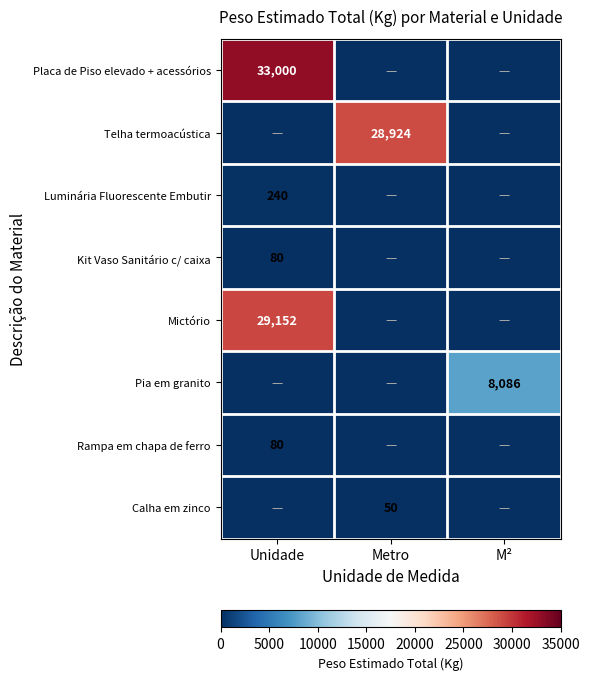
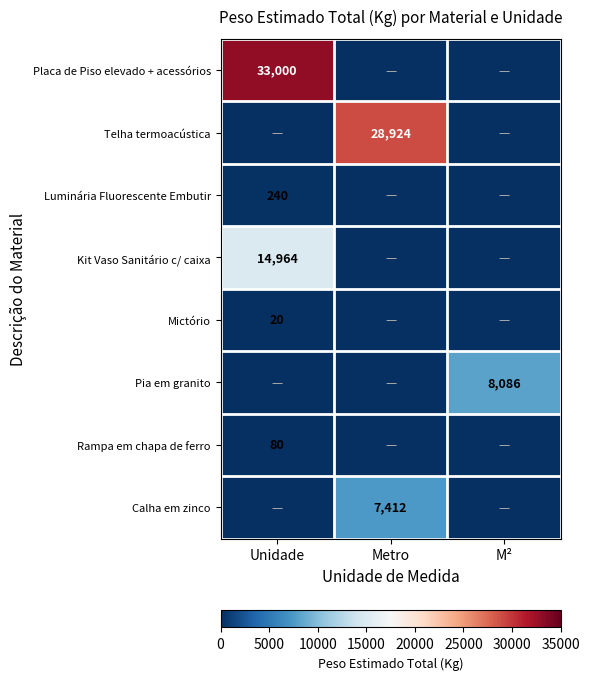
  {
    "Placa de Piso elevado + acessórios": {
      "Unidade": "33,000"
    },
    "Telha termoacústica": {
      "Metro": "28,924"
    },
    "Luminária Fluorescente Embutir": {
      "Unidade": "240"
    },
    "Kit Vaso Sanitário c/ caixa": {
-     "Unidade": "80"
+     "Unidade": "14,964"
    },
    "Mictório": {
-     "Unidade": "29,152"
+     "Unidade": "20"
    },
    "Pia em granito": {
      "M²": "8,086"
    },
    "Rampa em chapa de ferro": {
      "Unidade": "80"
    },
    "Calha em zinco": {
-     "Metro": "50"
+     "Metro": "7,412"
    }
  }
